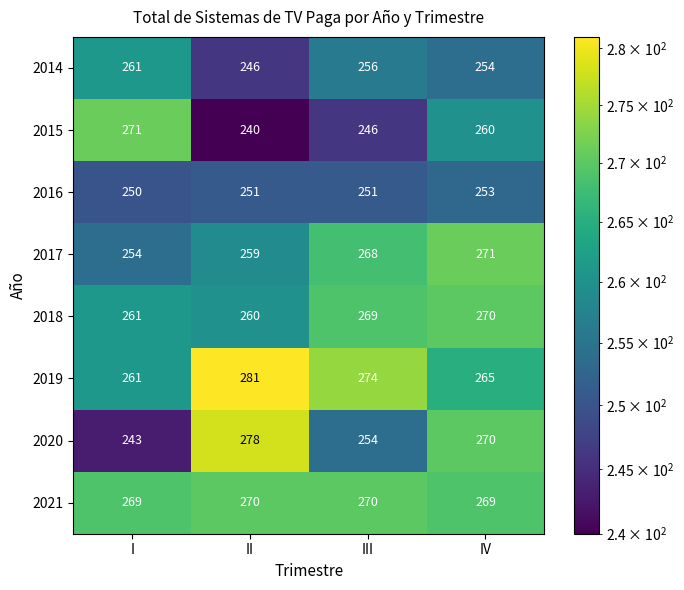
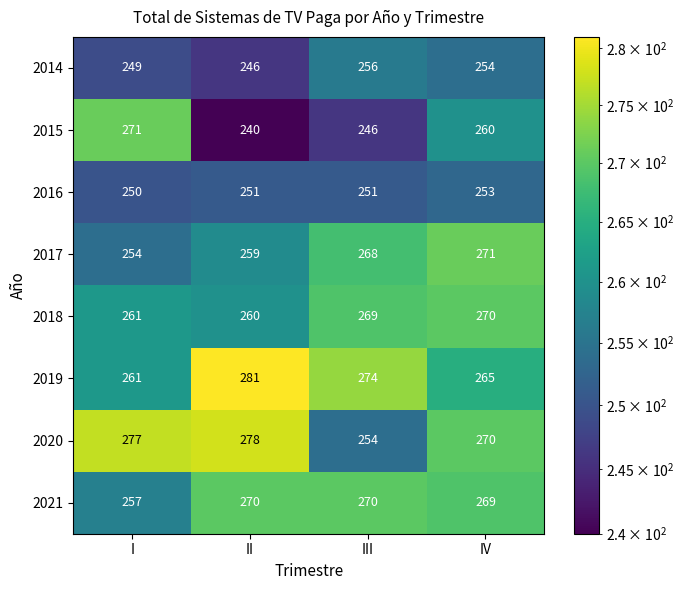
  {
    "2014": {
-     "I": 261,
+     "I": 249,
      "II": 246,
      "III": 256,
      "IV": 254
    },
    "2015": {
      "I": 271,
      "II": 240,
      "III": 246,
      "IV": 260
    },
    "2016": {
      "I": 250,
      "II": 251,
      "III": 251,
      "IV": 253
    },
    "2017": {
      "I": 254,
      "II": 259,
      "III": 268,
      "IV": 271
    },
    "2018": {
      "I": 261,
      "II": 260,
      "III": 269,
      "IV": 270
    },
    "2019": {
      "I": 261,
      "II": 281,
      "III": 274,
      "IV": 265
    },
    "2020": {
-     "I": 243,
+     "I": 277,
      "II": 278,
      "III": 254,
      "IV": 270
    },
    "2021": {
-     "I": 269,
+     "I": 257,
      "II": 270,
      "III": 270,
      "IV": 269
    }
  }
